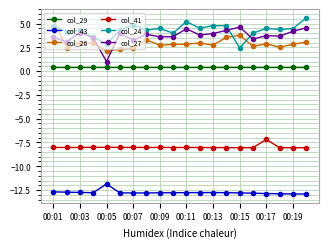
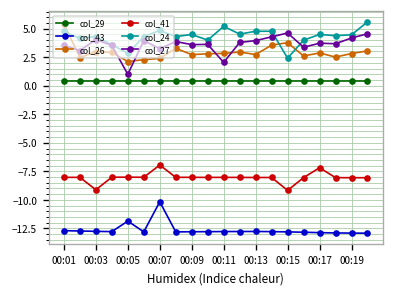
  {
    "col_29": {
      "00:01": 0,
      "00:03": 0,
      "00:05": 0,
      "00:07": 0,
      "00:09": 0,
      "00:11": 0,
      "00:13": 0,
      "00:15": 0,
      "00:17": 0,
      "00:19": 0
    },
    "col_43": {
      "00:01": -13,
      "00:03": -13,
      "00:05": -12,
-     "00:07": -13,
+     "00:07": -10,
      "00:09": -13,
      "00:11": -13,
      "00:13": -13,
      "00:15": -13,
      "00:17": -13,
      "00:19": -13
    },
    "col_26": {
      "00:05": 2,
      "00:09": 3,
      "00:11": 3,
      "00:13": 3,
      "00:15": 4,
      "00:17": 3,
      "00:19": 3
    },
    "col_41": {
      "00:01": -8,
-     "00:03": -8,
+     "00:03": -9,
      "00:05": -8,
-     "00:07": -8,
+     "00:07": -7,
      "00:09": -8,
      "00:11": -8,
      "00:13": -8,
-     "00:15": -8,
+     "00:15": -9,
      "00:17": -7,
      "00:19": -8
    },
    "col_24": {
      "00:09": 4,
      "00:11": 5,
      "00:13": 5,
      "00:15": 2,
      "00:17": 4,
      "00:19": 4
    },
    "col_27": {
      "00:05": 1,
      "00:09": 4,
-     "00:11": 4,
+     "00:11": 2,
      "00:13": 4,
      "00:15": 5,
      "00:17": 4,
      "00:19": 4
    }
  }
